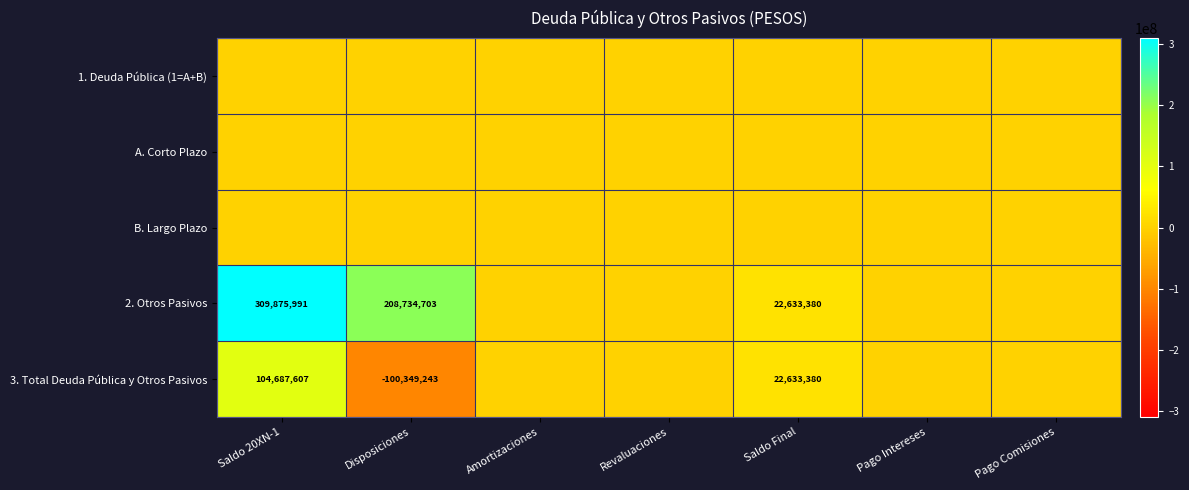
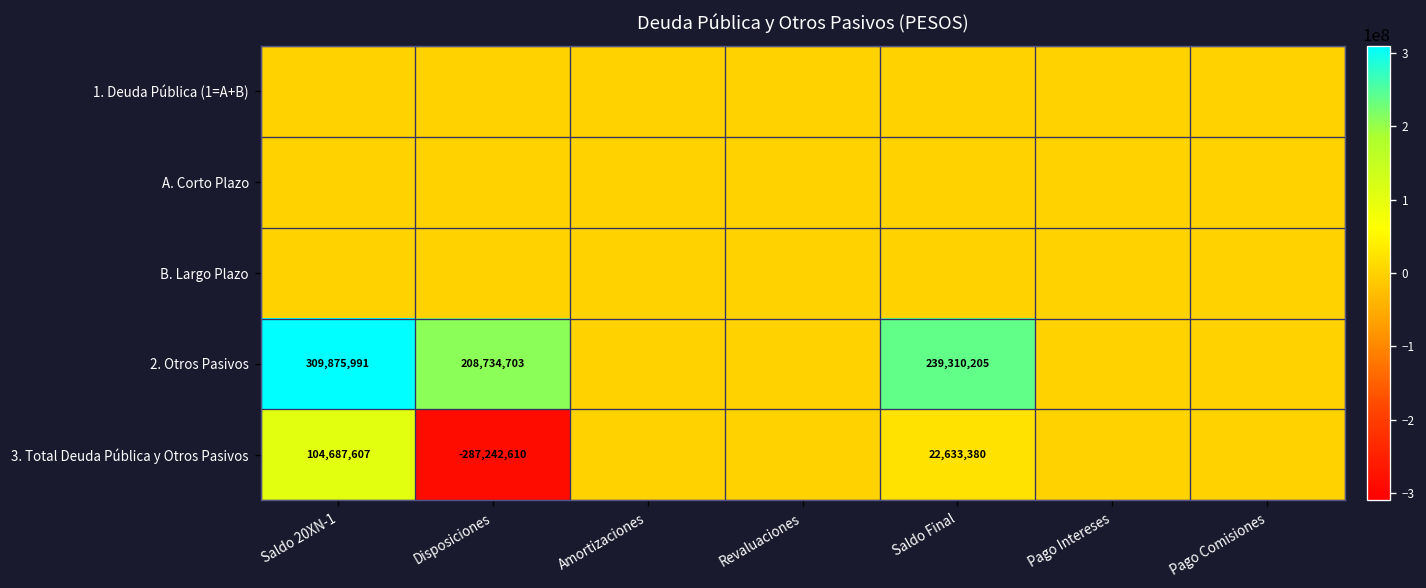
  {
    "2. Otros Pasivos": {
      "Saldo 20XN-1": "309,875,991",
      "Disposiciones": "208,734,703",
-     "Saldo Final": "22,633,380"
+     "Saldo Final": "239,310,205"
    },
    "3. Total Deuda Pública y Otros Pasivos": {
      "Saldo 20XN-1": "104,687,607",
-     "Disposiciones": "-100,349,243",
+     "Disposiciones": "-287,242,610",
      "Saldo Final": "22,633,380"
    }
  }
